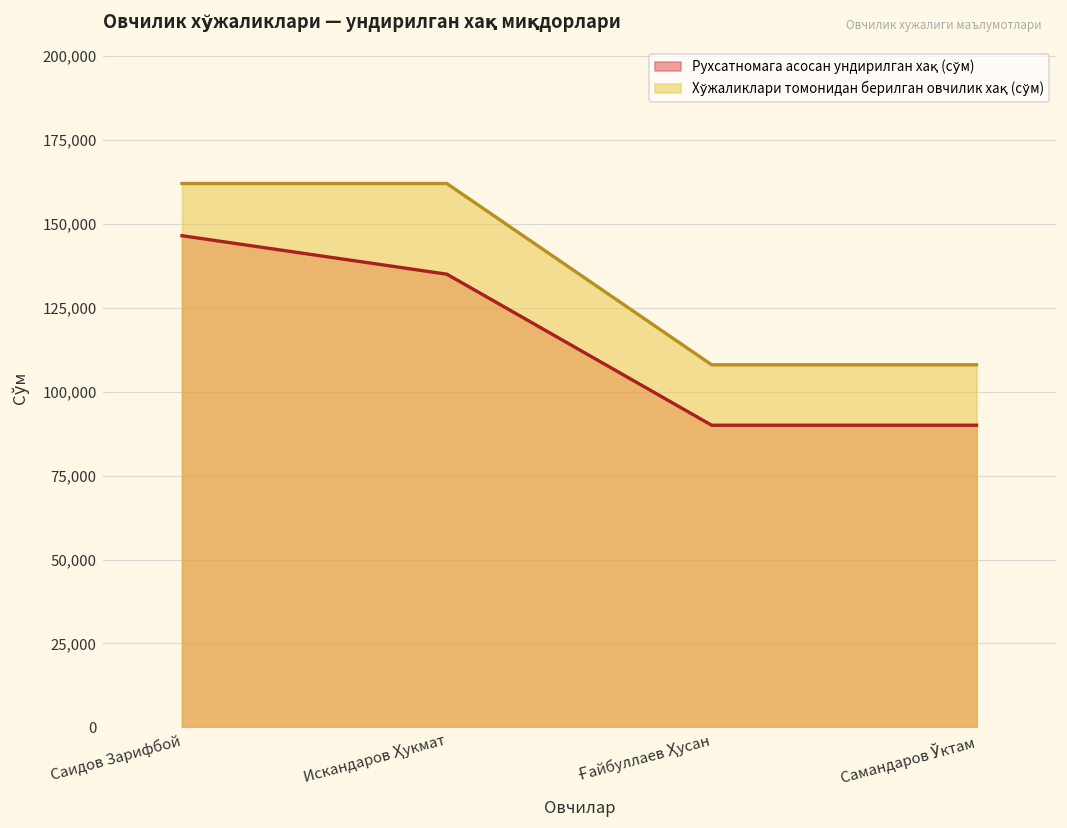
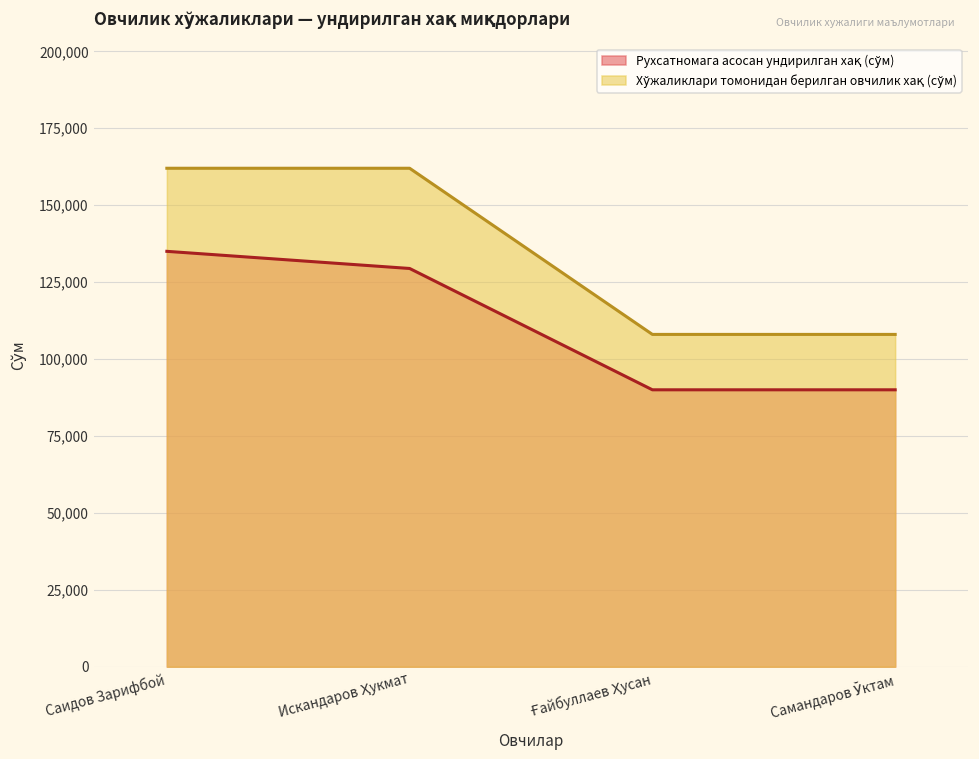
  {
    "Рухсатномага асосан ундирилган хақ (сўм)": {
-     "Саидов Зарифбой": "146,000",
-     "Искандаров Ҳукмат": "135,000",
+     "Саидов Зарифбой": "135,000",
+     "Искандаров Ҳукмат": "129,000",
      "Ғайбуллаев Ҳусан": "90,000",
      "Самандаров Ўктам": "90,000"
    },
    "Хўжаликлари томонидан берилган овчилик хақ (сўм)": {
      "Саидов Зарифбой": "162,000",
      "Искандаров Ҳукмат": "162,000",
      "Ғайбуллаев Ҳусан": "108,000",
      "Самандаров Ўктам": "108,000"
    }
  }
